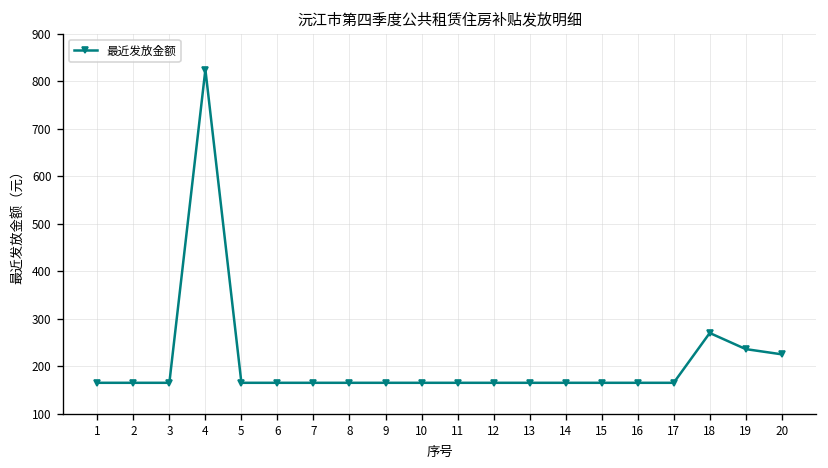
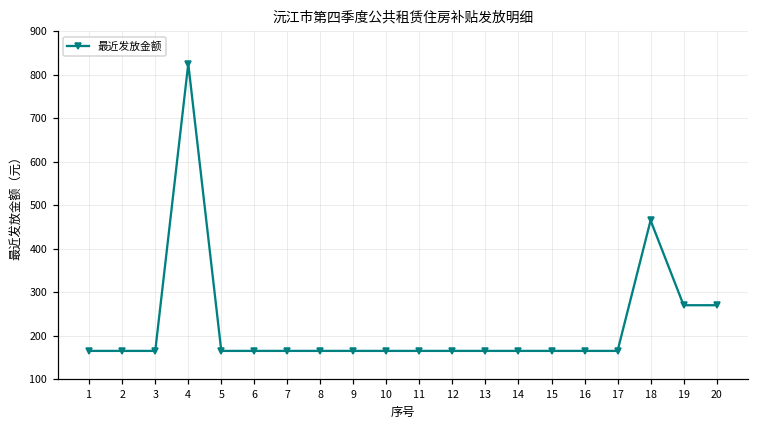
  {
    "1": 170,
    "2": 170,
    "3": 170,
    "4": 830,
    "5": 170,
    "6": 170,
    "7": 170,
    "8": 170,
    "9": 170,
    "10": 170,
    "11": 170,
    "12": 170,
    "13": 170,
    "14": 170,
    "15": 170,
    "16": 170,
    "17": 170,
-   "18": 270,
-   "19": 240,
-   "20": 230
+   "18": 470,
+   "19": 270,
+   "20": 270
  }
